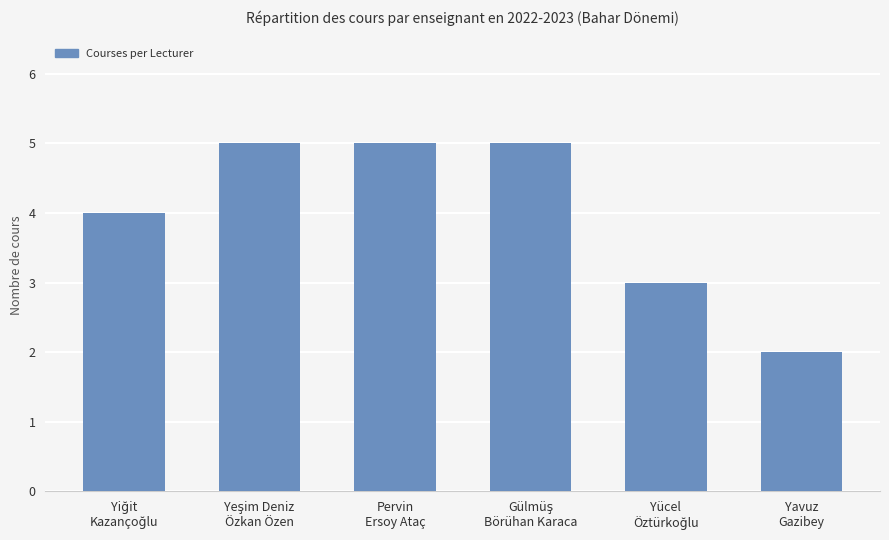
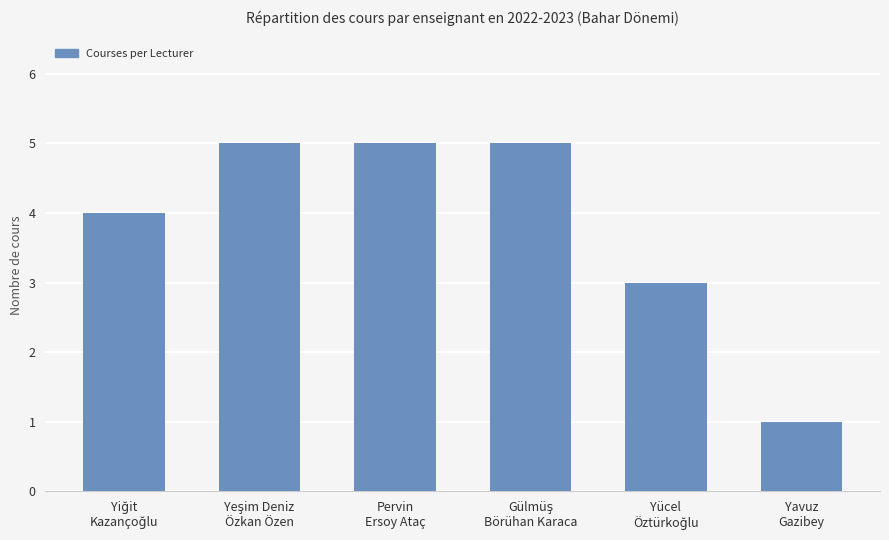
  {
    "Yiğit Kazançoğlu": 4,
    "Yeşim Deniz Özkan Özen": 5,
    "Pervin Ersoy Ataç": 5,
    "Gülmüş Börühan Karaca": 5,
    "Yücel Öztürkoğlu": 3,
-   "Yavuz Gazibey": 2
+   "Yavuz Gazibey": 1
  }
